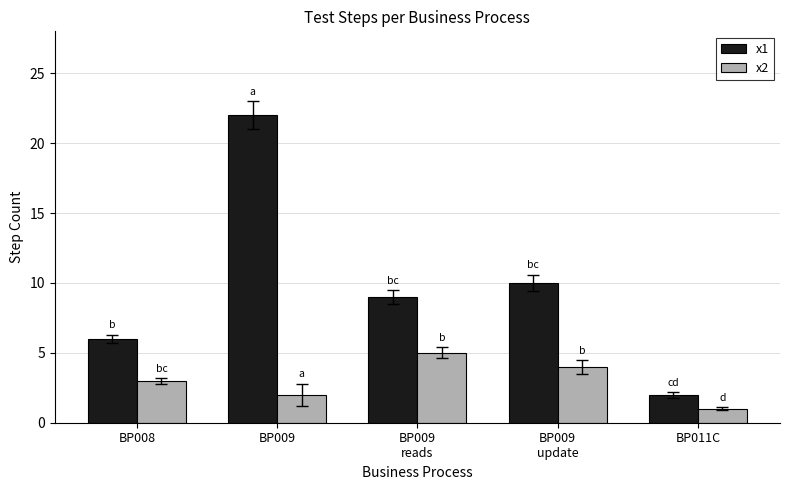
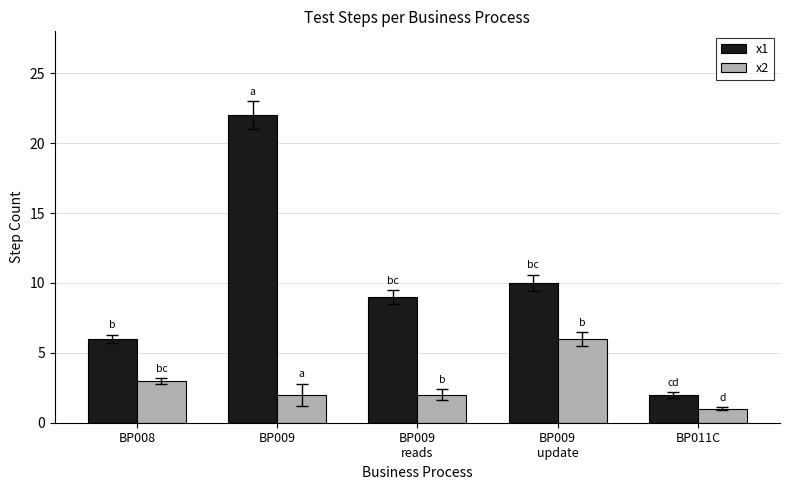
  {
    "x2": {
      "BP008": 3,
      "BP009": 2,
-     "BP009 reads": 5,
-     "BP009 update": 4,
+     "BP009 reads": 2,
+     "BP009 update": 6,
      "BP011C": 1
    }
  }
